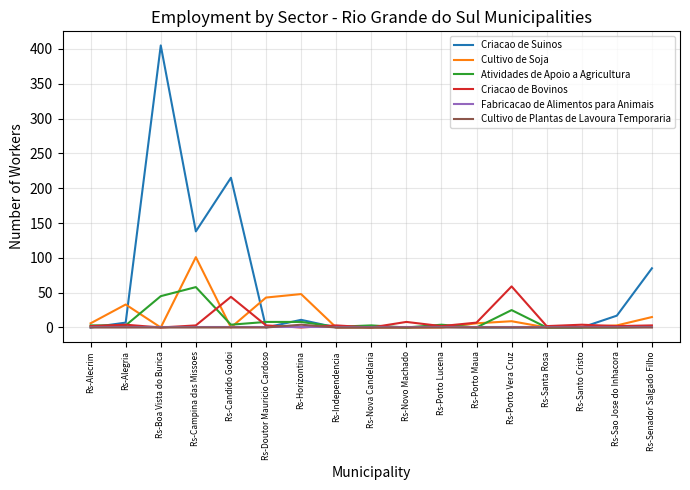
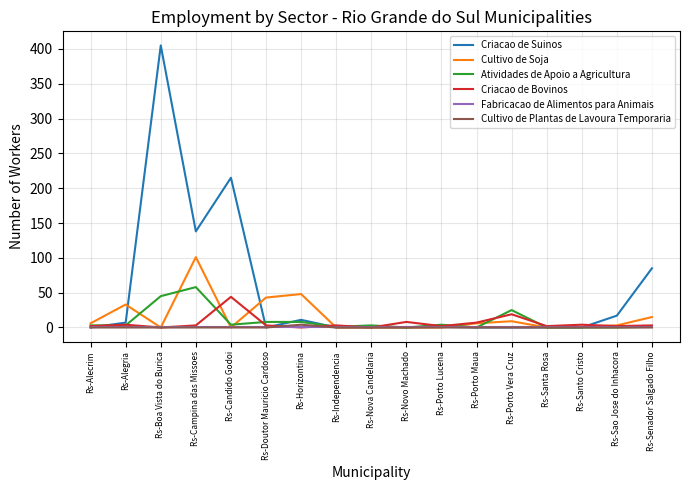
  {
    "Criacao de Suinos": {
      "Rs-Boa Vista do Burica": 410,
      "Rs-Campina das Missoes": 140,
      "Rs-Candido Godoi": 220,
      "Rs-Sao Jose do Inhacora": 20,
      "Rs-Senador Salgado Filho": 90
    },
    "Cultivo de Soja": {
      "Rs-Alegria": 30,
      "Rs-Campina das Missoes": 100,
      "Rs-Doutor Mauricio Cardoso": 40,
      "Rs-Horizontina": 50,
      "Rs-Porto Vera Cruz": 10,
      "Rs-Senador Salgado Filho": 20
    },
    "Atividades de Apoio a Agricultura": {
      "Rs-Boa Vista do Burica": 50,
      "Rs-Campina das Missoes": 60,
      "Rs-Candido Godoi": 0,
      "Rs-Doutor Mauricio Cardoso": 10,
      "Rs-Porto Vera Cruz": 30
    },
    "Criacao de Bovinos": {
      "Rs-Candido Godoi": 40,
      "Rs-Novo Machado": 10,
-     "Rs-Porto Vera Cruz": 60
+     "Rs-Porto Vera Cruz": 20
    },
    "Cultivo de Plantas de Lavoura Temporaria": {
      "Rs-Horizontina": 0
    }
  }
